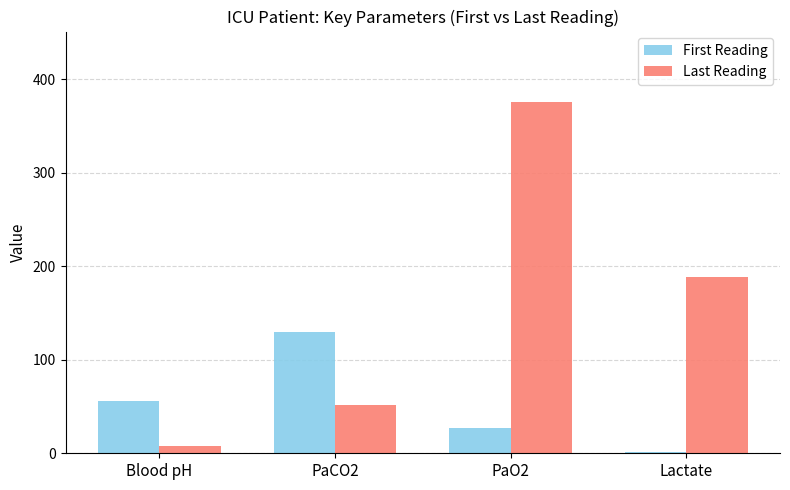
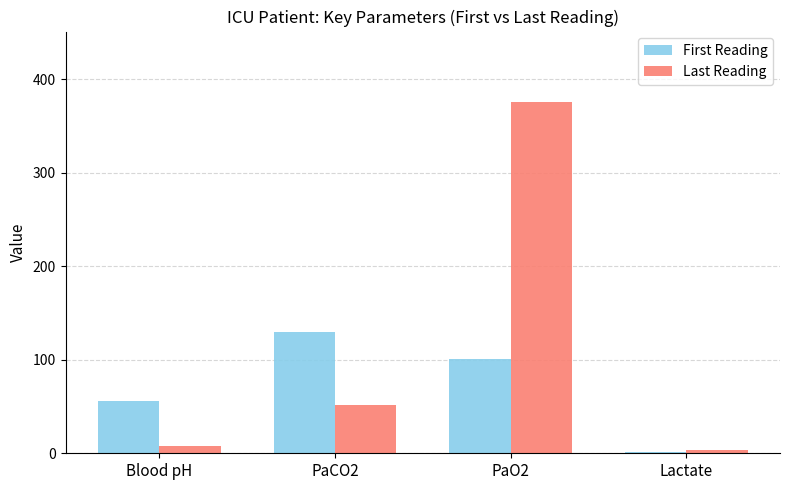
  {
    "First Reading": {
      "Blood pH": 60,
      "PaCO2": 130,
-     "PaO2": 30
+     "PaO2": 100
    },
    "Last Reading": {
      "Blood pH": 10,
      "PaCO2": 50,
      "PaO2": 380,
-     "Lactate": 190
+     "Lactate": 0
    }
  }
